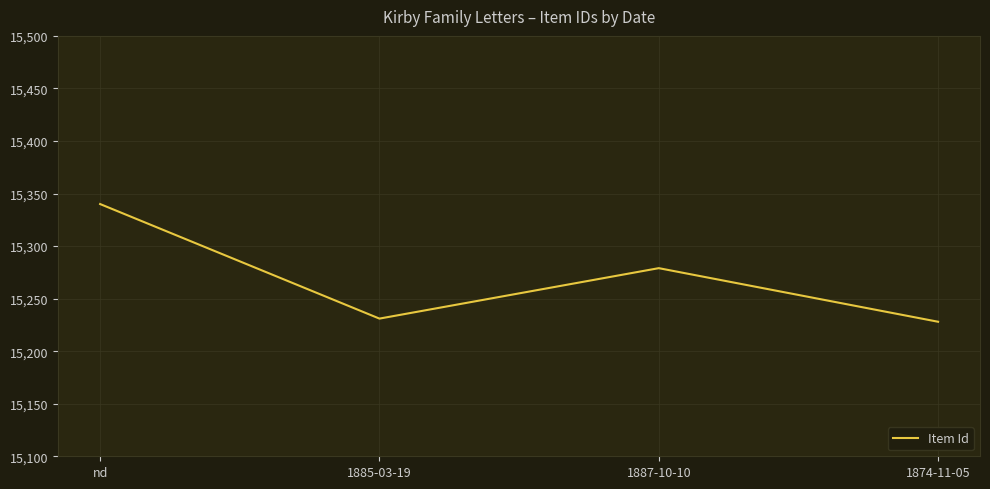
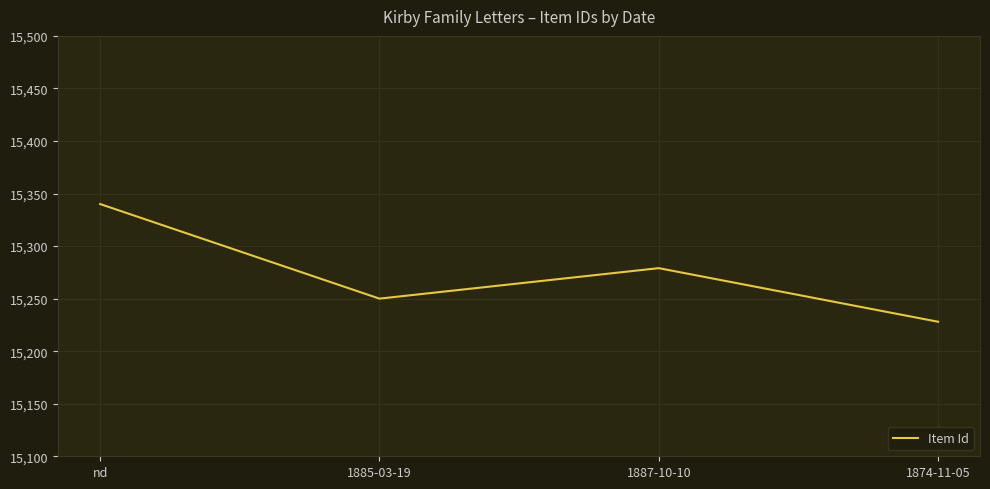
  {
    "nd": "15,340",
-   "1885-03-19": "15,231",
+   "1885-03-19": "15,250",
    "1887-10-10": "15,279",
    "1874-11-05": "15,228"
  }
